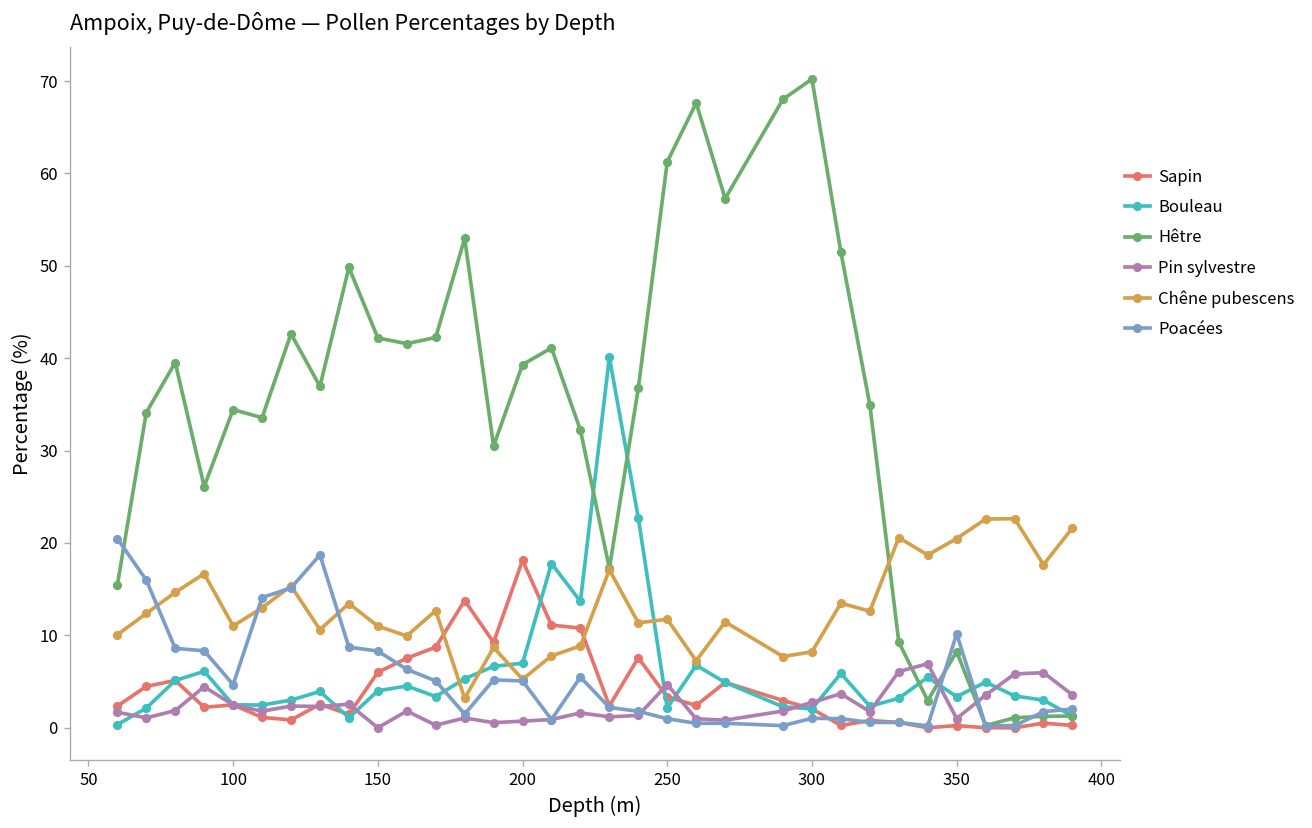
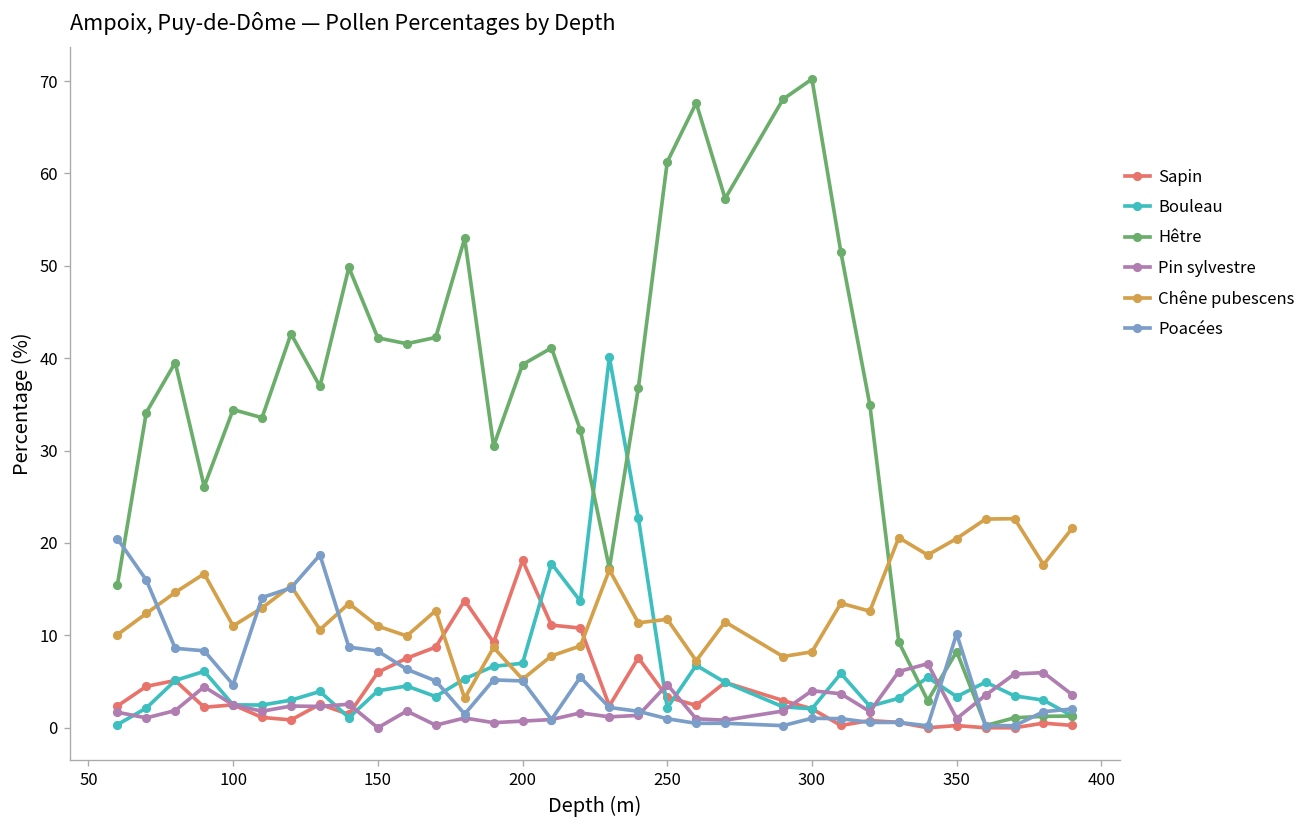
  {
    "Bouleau": {
      "150": 4,
      "200": 7,
      "250": 2,
      "350": 3
    },
    "Hêtre": {
      "100": 34,
      "150": 42,
      "200": 39,
      "250": 61,
      "300": 70,
      "350": 8
    },
    "Pin sylvestre": {
      "150": 0,
      "200": 1,
      "250": 5,
-     "300": 3,
+     "300": 4,
      "350": 1
    },
    "Poacées": {
      "100": 5,
      "150": 8,
      "250": 1,
      "300": 1,
      "350": 10
    }
  }
